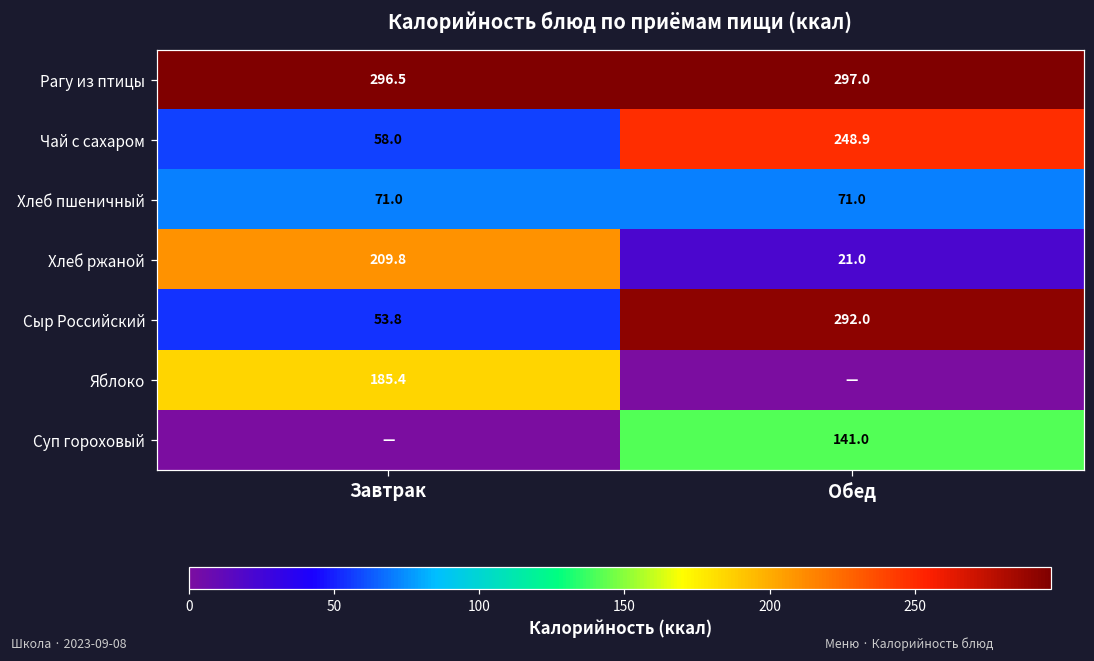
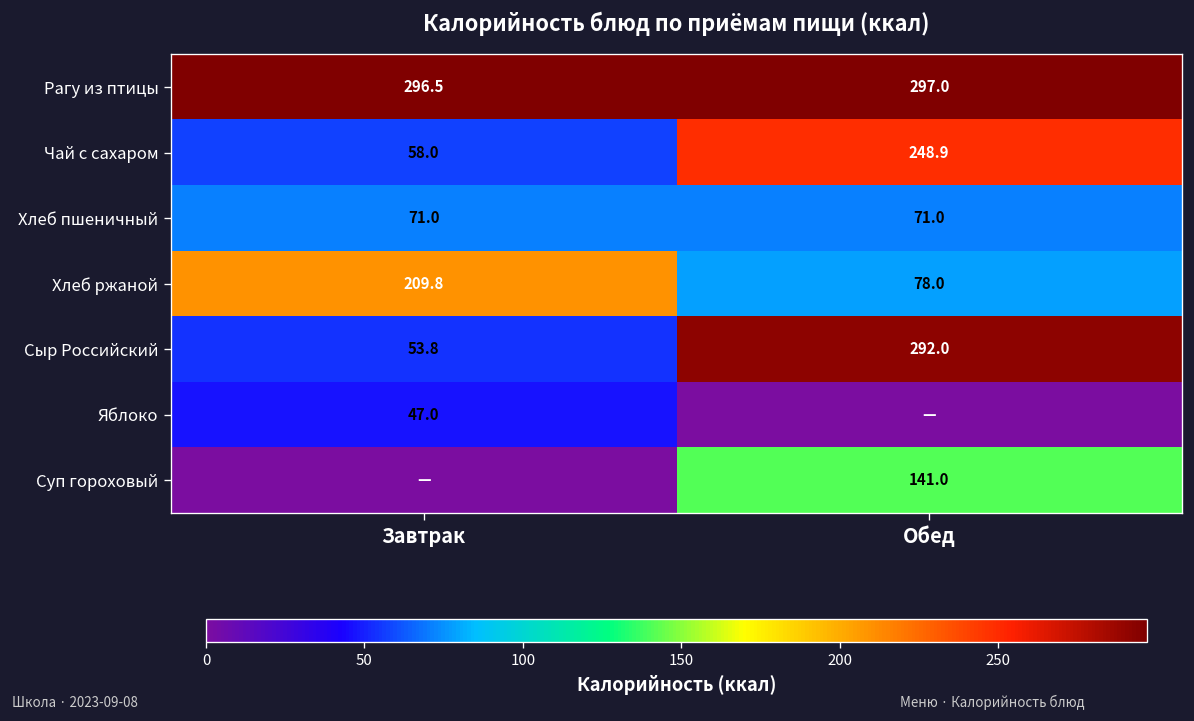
  {
    "Рагу из птицы": {
      "Завтрак": 296.5,
      "Обед": 297.0
    },
    "Чай с сахаром": {
      "Завтрак": 58.0,
      "Обед": 248.9
    },
    "Хлеб пшеничный": {
      "Завтрак": 71.0,
      "Обед": 71.0
    },
    "Хлеб ржаной": {
      "Завтрак": 209.8,
-     "Обед": 21.0
+     "Обед": 78.0
    },
    "Сыр Российский": {
      "Завтрак": 53.8,
      "Обед": 292.0
    },
    "Яблоко": {
-     "Завтрак": 185.4
+     "Завтрак": 47.0
    },
    "Суп гороховый": {
      "Обед": 141.0
    }
  }
